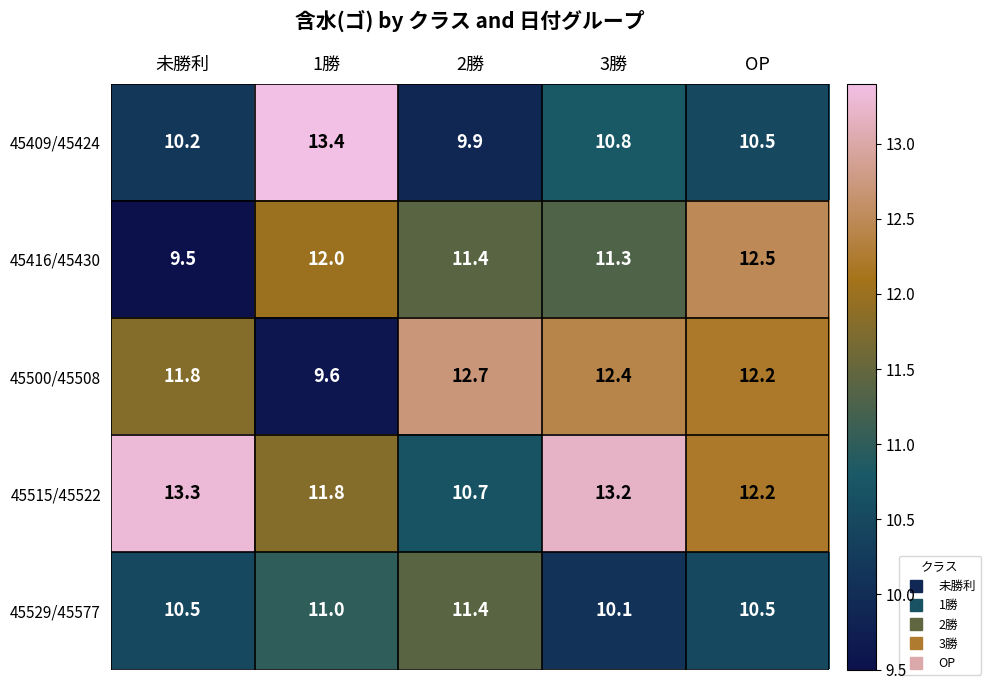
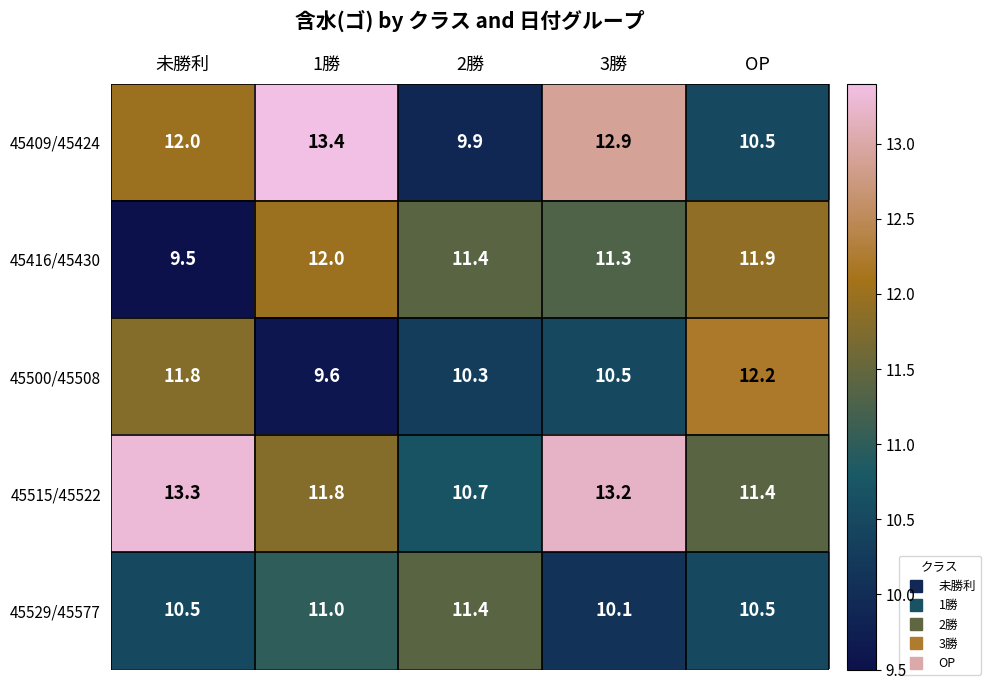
  {
    "45409/45424": {
-     "未勝利": 10.2,
+     "未勝利": 12.0,
      "1勝": 13.4,
      "2勝": 9.9,
-     "3勝": 10.8,
+     "3勝": 12.9,
      "OP": 10.5
    },
    "45416/45430": {
      "未勝利": 9.5,
      "1勝": 12.0,
      "2勝": 11.4,
      "3勝": 11.3,
-     "OP": 12.5
+     "OP": 11.9
    },
    "45500/45508": {
      "未勝利": 11.8,
      "1勝": 9.6,
-     "2勝": 12.7,
-     "3勝": 12.4,
+     "2勝": 10.3,
+     "3勝": 10.5,
      "OP": 12.2
    },
    "45515/45522": {
      "未勝利": 13.3,
      "1勝": 11.8,
      "2勝": 10.7,
      "3勝": 13.2,
-     "OP": 12.2
+     "OP": 11.4
    },
    "45529/45577": {
      "未勝利": 10.5,
      "1勝": 11.0,
      "2勝": 11.4,
      "3勝": 10.1,
      "OP": 10.5
    }
  }
